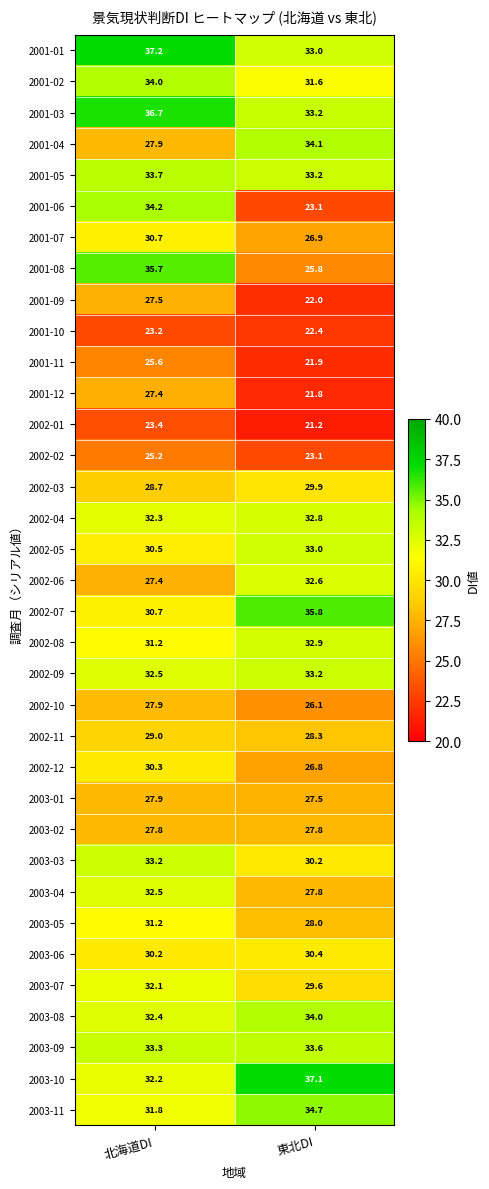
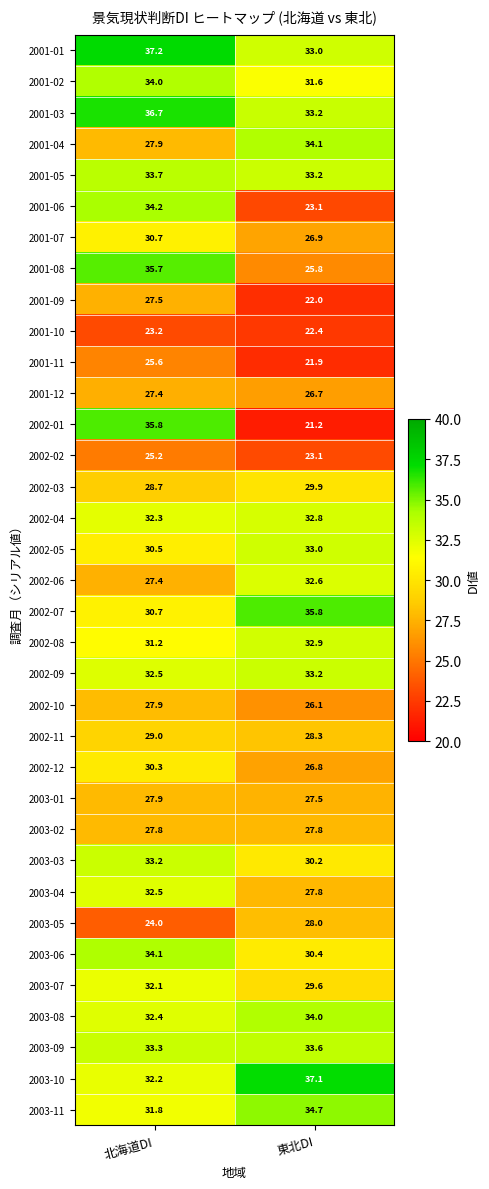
  {
    "2001-01": {
      "北海道DI": 37.2,
      "東北DI": 33.0
    },
    "2001-02": {
      "北海道DI": 34.0,
      "東北DI": 31.6
    },
    "2001-03": {
      "北海道DI": 36.7,
      "東北DI": 33.2
    },
    "2001-04": {
      "北海道DI": 27.9,
      "東北DI": 34.1
    },
    "2001-05": {
      "北海道DI": 33.7,
      "東北DI": 33.2
    },
    "2001-06": {
      "北海道DI": 34.2,
      "東北DI": 23.1
    },
    "2001-07": {
      "北海道DI": 30.7,
      "東北DI": 26.9
    },
    "2001-08": {
      "北海道DI": 35.7,
      "東北DI": 25.8
    },
    "2001-09": {
      "北海道DI": 27.5,
      "東北DI": 22.0
    },
    "2001-10": {
      "北海道DI": 23.2,
      "東北DI": 22.4
    },
    "2001-11": {
      "北海道DI": 25.6,
      "東北DI": 21.9
    },
    "2001-12": {
      "北海道DI": 27.4,
-     "東北DI": 21.8
+     "東北DI": 26.7
    },
    "2002-01": {
-     "北海道DI": 23.4,
+     "北海道DI": 35.8,
      "東北DI": 21.2
    },
    "2002-02": {
      "北海道DI": 25.2,
      "東北DI": 23.1
    },
    "2002-03": {
      "北海道DI": 28.7,
      "東北DI": 29.9
    },
    "2002-04": {
      "北海道DI": 32.3,
      "東北DI": 32.8
    },
    "2002-05": {
      "北海道DI": 30.5,
      "東北DI": 33.0
    },
    "2002-06": {
      "北海道DI": 27.4,
      "東北DI": 32.6
    },
    "2002-07": {
      "北海道DI": 30.7,
      "東北DI": 35.8
    },
    "2002-08": {
      "北海道DI": 31.2,
      "東北DI": 32.9
    },
    "2002-09": {
      "北海道DI": 32.5,
      "東北DI": 33.2
    },
    "2002-10": {
      "北海道DI": 27.9,
      "東北DI": 26.1
    },
    "2002-11": {
      "北海道DI": 29.0,
      "東北DI": 28.3
    },
    "2002-12": {
      "北海道DI": 30.3,
      "東北DI": 26.8
    },
    "2003-01": {
      "北海道DI": 27.9,
      "東北DI": 27.5
    },
    "2003-02": {
      "北海道DI": 27.8,
      "東北DI": 27.8
    },
    "2003-03": {
      "北海道DI": 33.2,
      "東北DI": 30.2
    },
    "2003-04": {
      "北海道DI": 32.5,
      "東北DI": 27.8
    },
    "2003-05": {
-     "北海道DI": 31.2,
+     "北海道DI": 24.0,
      "東北DI": 28.0
    },
    "2003-06": {
-     "北海道DI": 30.2,
+     "北海道DI": 34.1,
      "東北DI": 30.4
    },
    "2003-07": {
      "北海道DI": 32.1,
      "東北DI": 29.6
    },
    "2003-08": {
      "北海道DI": 32.4,
      "東北DI": 34.0
    },
    "2003-09": {
      "北海道DI": 33.3,
      "東北DI": 33.6
    },
    "2003-10": {
      "北海道DI": 32.2,
      "東北DI": 37.1
    },
    "2003-11": {
      "北海道DI": 31.8,
      "東北DI": 34.7
    }
  }
